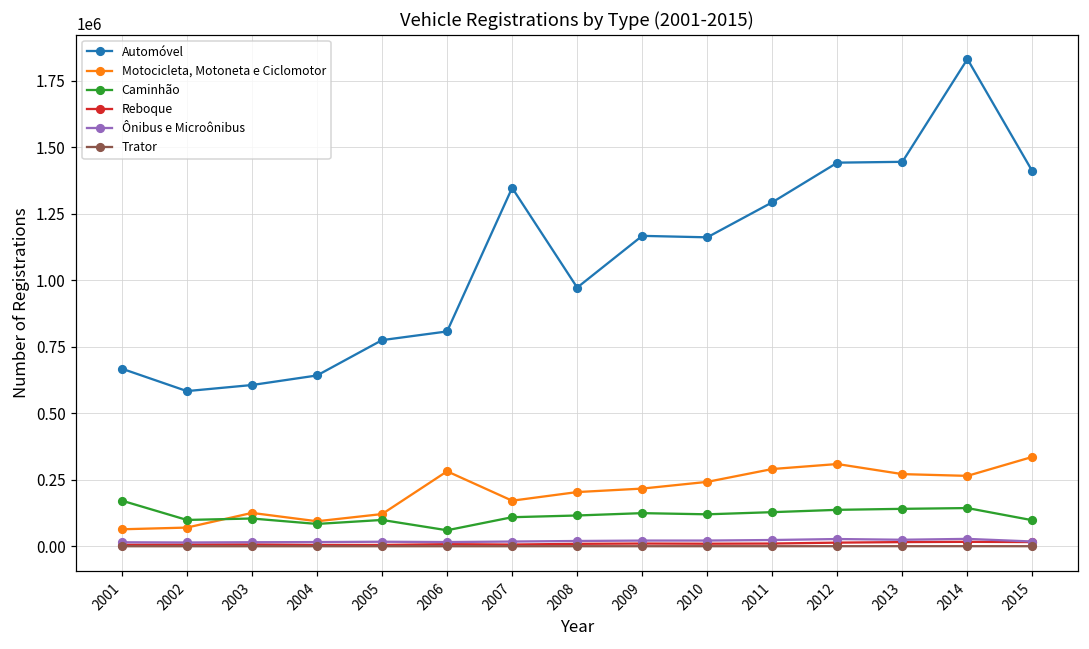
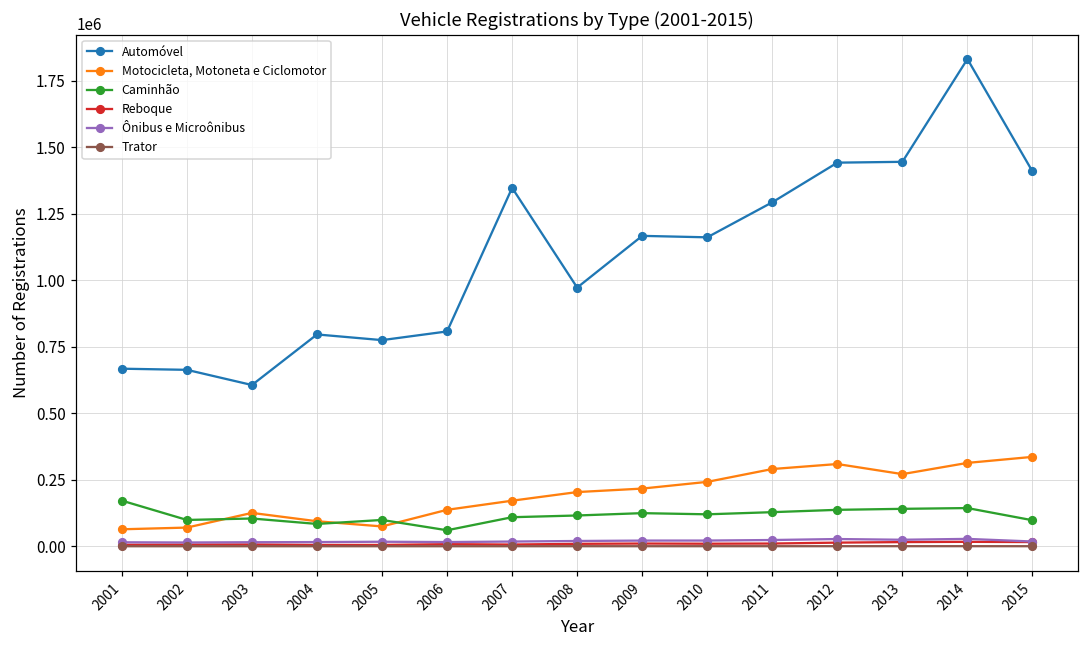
  {
    "Automóvel": {
      "2001": 670000,
-     "2002": 580000,
+     "2002": 660000,
      "2003": 610000,
-     "2004": 640000,
+     "2004": 800000,
      "2005": 780000,
      "2006": 810000,
      "2007": 1350000,
      "2008": 970000,
      "2009": 1170000,
      "2010": 1160000,
      "2011": 1290000,
      "2012": 1440000,
      "2013": 1450000,
      "2014": 1830000,
      "2015": 1410000
    },
    "Motocicleta, Motoneta e Ciclomotor": {
      "2001": 60000,
      "2002": 70000,
      "2003": 130000,
-     "2005": 120000,
-     "2006": 280000,
+     "2005": 70000,
+     "2006": 140000,
      "2007": 170000,
      "2008": 200000,
      "2009": 220000,
      "2010": 240000,
      "2011": 290000,
      "2012": 310000,
      "2013": 270000,
-     "2014": 260000,
+     "2014": 310000,
      "2015": 340000
    },
    "Caminhão": {
      "2001": 170000,
      "2002": 100000,
      "2003": 100000,
      "2005": 100000,
      "2006": 60000,
      "2007": 110000,
      "2008": 120000,
      "2009": 120000,
      "2010": 120000,
      "2011": 130000,
      "2012": 140000,
      "2013": 140000,
      "2014": 140000,
      "2015": 100000
    },
    "Reboque": {
      "2012": 10000,
      "2014": 20000
    },
    "Ônibus e Microônibus": {
      "2004": 20000,
      "2005": 20000,
      "2007": 20000,
      "2008": 20000,
      "2009": 20000,
      "2010": 20000,
      "2011": 20000,
      "2012": 30000,
      "2014": 30000
    },
    "Trator": {
      "2012": 0,
      "2013": 0,
      "2014": 0,
      "2015": 0
    }
  }
